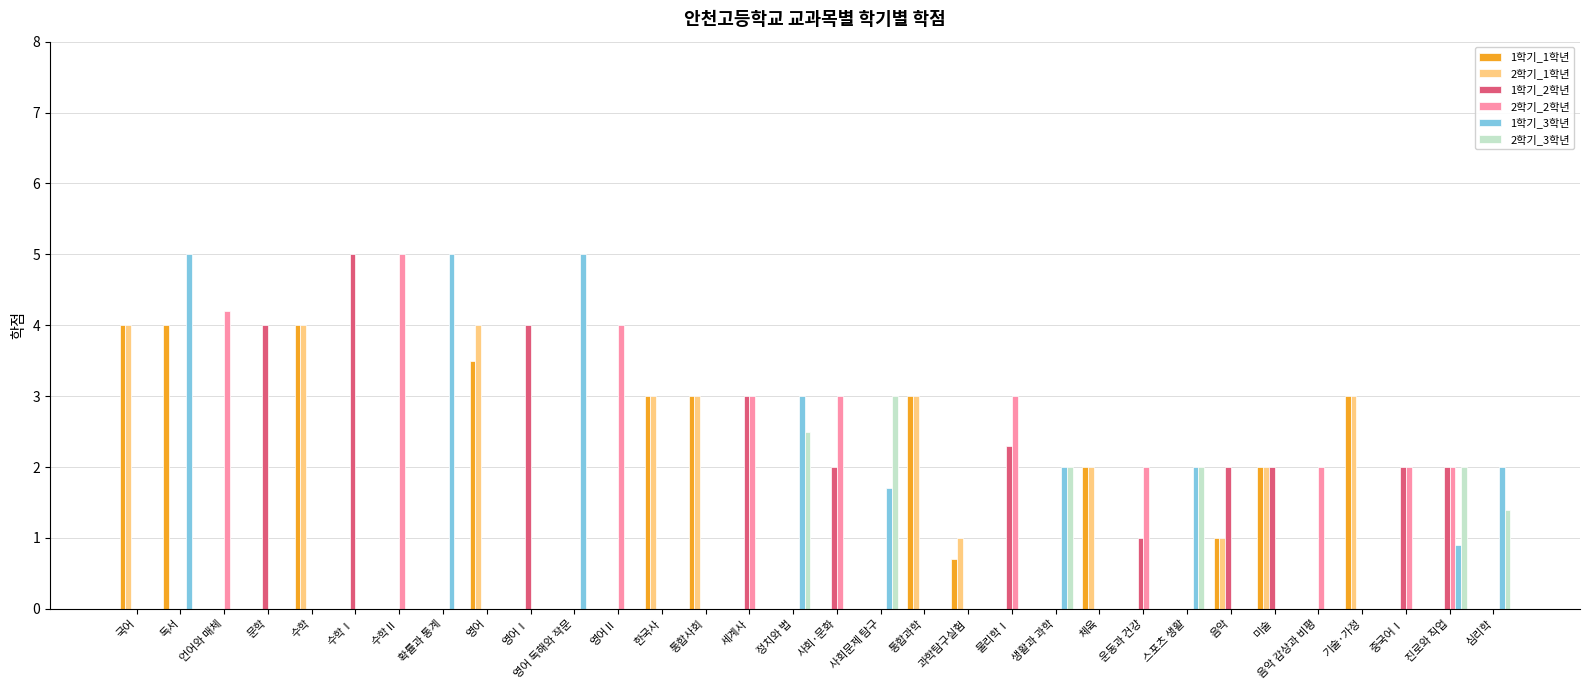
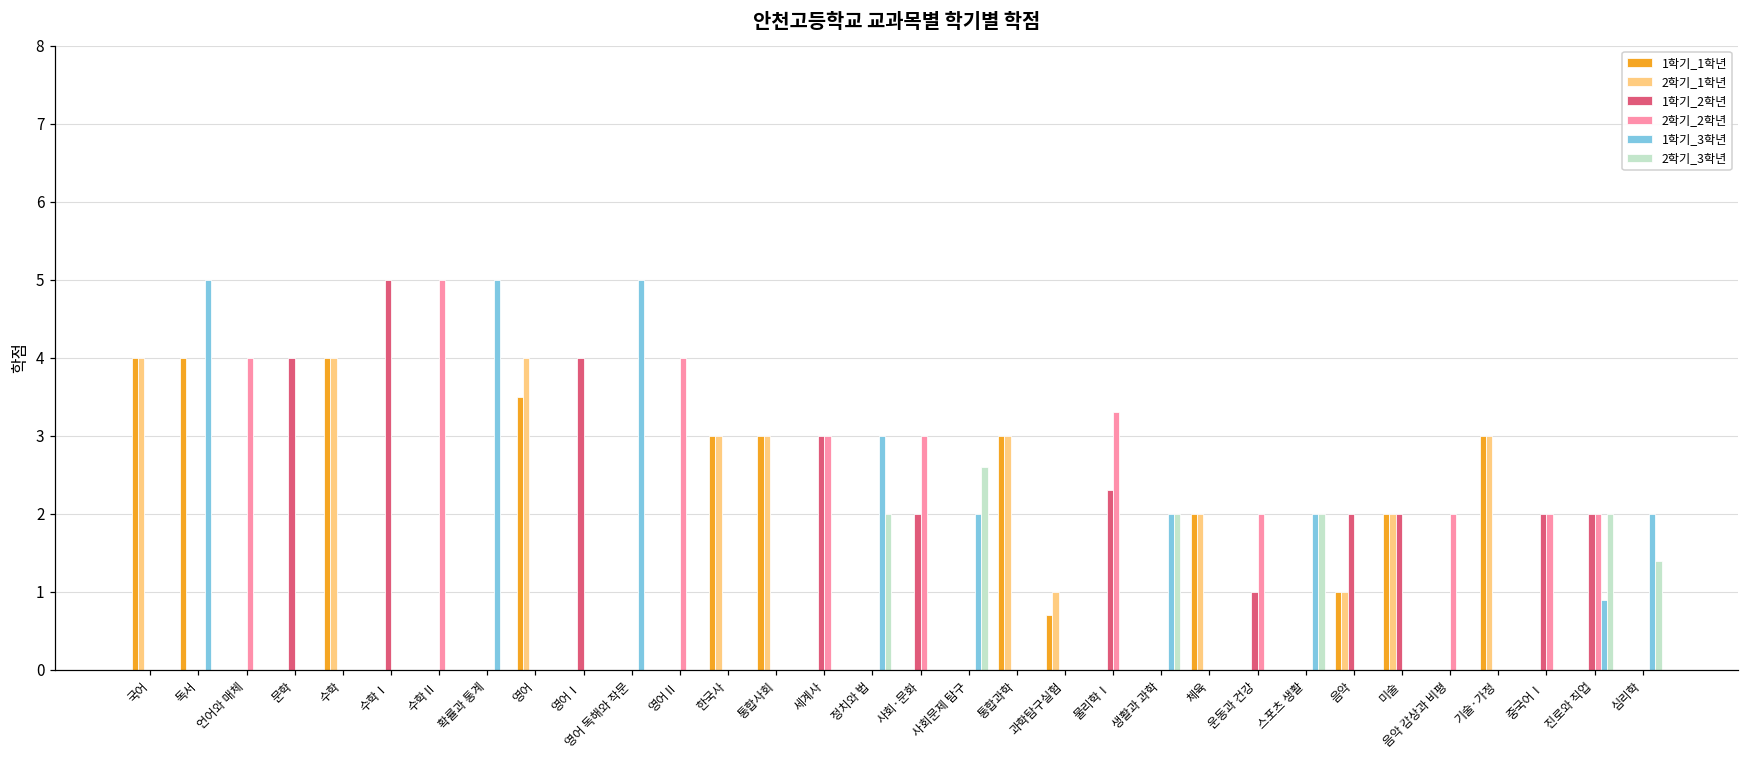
  {
    "1학기_1학년": {
      "국어": 4.0,
      "독서": 4.0,
      "언어와 매체": 0.0,
      "문학": 0.0,
      "수학": 4.0,
      "수학Ⅰ": 0.0,
      "수학Ⅱ": 0.0,
      "확률과 통계": 0.0,
      "영어": 3.5,
      "영어Ⅰ": 0.0,
      "영어 독해와 작문": 0.0,
      "영어Ⅱ": 0.0,
      "한국사": 3.0,
      "통합사회": 3.0,
      "세계사": 0.0,
      "정치와 법": 0.0,
      "사회·문화": 0.0,
      "사회문제 탐구": 0.0,
      "통합과학": 3.0,
      "과학탐구실험": 0.7,
      "물리학Ⅰ": 0.0,
      "생활과 과학": 0.0,
      "체육": 2.0,
      "운동과 건강": 0.0,
      "스포츠 생활": 0.0,
      "음악": 1.0,
      "미술": 2.0,
      "음악 감상과 비평": 0.0,
      "기술·가정": 3.0,
      "중국어Ⅰ": 0.0,
      "진로와 직업": 0.0,
      "심리학": 0.0
    },
    "2학기_1학년": {
      "국어": 4.0,
      "독서": 0.0,
      "언어와 매체": 0.0,
      "문학": 0.0,
      "수학": 4.0,
      "수학Ⅰ": 0.0,
      "수학Ⅱ": 0.0,
      "확률과 통계": 0.0,
      "영어": 4.0,
      "영어Ⅰ": 0.0,
      "영어 독해와 작문": 0.0,
      "영어Ⅱ": 0.0,
      "한국사": 3.0,
      "통합사회": 3.0,
      "세계사": 0.0,
      "정치와 법": 0.0,
      "사회·문화": 0.0,
      "사회문제 탐구": 0.0,
      "통합과학": 3.0,
      "과학탐구실험": 1.0,
      "물리학Ⅰ": 0.0,
      "생활과 과학": 0.0,
      "체육": 2.0,
      "운동과 건강": 0.0,
      "스포츠 생활": 0.0,
      "음악": 1.0,
      "미술": 2.0,
      "음악 감상과 비평": 0.0,
      "기술·가정": 3.0,
      "중국어Ⅰ": 0.0,
      "진로와 직업": 0.0,
      "심리학": 0.0
    },
    "1학기_2학년": {
      "국어": 0.0,
      "독서": 0.0,
      "언어와 매체": 0.0,
      "문학": 4.0,
      "수학": 0.0,
      "수학Ⅰ": 5.0,
      "수학Ⅱ": 0.0,
      "확률과 통계": 0.0,
      "영어": 0.0,
      "영어Ⅰ": 4.0,
      "영어 독해와 작문": 0.0,
      "영어Ⅱ": 0.0,
      "한국사": 0.0,
      "통합사회": 0.0,
      "세계사": 3.0,
      "정치와 법": 0.0,
      "사회·문화": 2.0,
      "사회문제 탐구": 0.0,
      "통합과학": 0.0,
      "과학탐구실험": 0.0,
      "물리학Ⅰ": 2.3,
      "생활과 과학": 0.0,
      "체육": 0.0,
      "운동과 건강": 1.0,
      "스포츠 생활": 0.0,
      "음악": 2.0,
      "미술": 2.0,
      "음악 감상과 비평": 0.0,
      "기술·가정": 0.0,
      "중국어Ⅰ": 2.0,
      "진로와 직업": 2.0,
      "심리학": 0.0
    },
    "2학기_2학년": {
      "국어": 0.0,
      "독서": 0.0,
-     "언어와 매체": 4.2,
+     "언어와 매체": 4.0,
      "문학": 0.0,
      "수학": 0.0,
      "수학Ⅰ": 0.0,
      "수학Ⅱ": 5.0,
      "확률과 통계": 0.0,
      "영어": 0.0,
      "영어Ⅰ": 0.0,
      "영어 독해와 작문": 0.0,
      "영어Ⅱ": 4.0,
      "한국사": 0.0,
      "통합사회": 0.0,
      "세계사": 3.0,
      "정치와 법": 0.0,
      "사회·문화": 3.0,
      "사회문제 탐구": 0.0,
      "통합과학": 0.0,
      "과학탐구실험": 0.0,
-     "물리학Ⅰ": 3.0,
+     "물리학Ⅰ": 3.3,
      "생활과 과학": 0.0,
      "체육": 0.0,
      "운동과 건강": 2.0,
      "스포츠 생활": 0.0,
      "음악": 0.0,
      "미술": 0.0,
      "음악 감상과 비평": 2.0,
      "기술·가정": 0.0,
      "중국어Ⅰ": 2.0,
      "진로와 직업": 2.0,
      "심리학": 0.0
    },
    "1학기_3학년": {
      "국어": 0.0,
      "독서": 5.0,
      "언어와 매체": 0.0,
      "문학": 0.0,
      "수학": 0.0,
      "수학Ⅰ": 0.0,
      "수학Ⅱ": 0.0,
      "확률과 통계": 5.0,
      "영어": 0.0,
      "영어Ⅰ": 0.0,
      "영어 독해와 작문": 5.0,
      "영어Ⅱ": 0.0,
      "한국사": 0.0,
      "통합사회": 0.0,
      "세계사": 0.0,
      "정치와 법": 3.0,
      "사회·문화": 0.0,
-     "사회문제 탐구": 1.7,
+     "사회문제 탐구": 2.0,
      "통합과학": 0.0,
      "과학탐구실험": 0.0,
      "물리학Ⅰ": 0.0,
      "생활과 과학": 2.0,
      "체육": 0.0,
      "운동과 건강": 0.0,
      "스포츠 생활": 2.0,
      "음악": 0.0,
      "미술": 0.0,
      "음악 감상과 비평": 0.0,
      "기술·가정": 0.0,
      "중국어Ⅰ": 0.0,
      "진로와 직업": 0.9,
      "심리학": 2.0
    },
    "2학기_3학년": {
      "국어": 0.0,
      "독서": 0.0,
      "언어와 매체": 0.0,
      "문학": 0.0,
      "수학": 0.0,
      "수학Ⅰ": 0.0,
      "수학Ⅱ": 0.0,
      "확률과 통계": 0.0,
      "영어": 0.0,
      "영어Ⅰ": 0.0,
      "영어 독해와 작문": 0.0,
      "영어Ⅱ": 0.0,
      "한국사": 0.0,
      "통합사회": 0.0,
      "세계사": 0.0,
-     "정치와 법": 2.5,
+     "정치와 법": 2.0,
      "사회·문화": 0.0,
-     "사회문제 탐구": 3.0,
+     "사회문제 탐구": 2.6,
      "통합과학": 0.0,
      "과학탐구실험": 0.0,
      "물리학Ⅰ": 0.0,
      "생활과 과학": 2.0,
      "체육": 0.0,
      "운동과 건강": 0.0,
      "스포츠 생활": 2.0,
      "음악": 0.0,
      "미술": 0.0,
      "음악 감상과 비평": 0.0,
      "기술·가정": 0.0,
      "중국어Ⅰ": 0.0,
      "진로와 직업": 2.0,
      "심리학": 1.4
    }
  }
